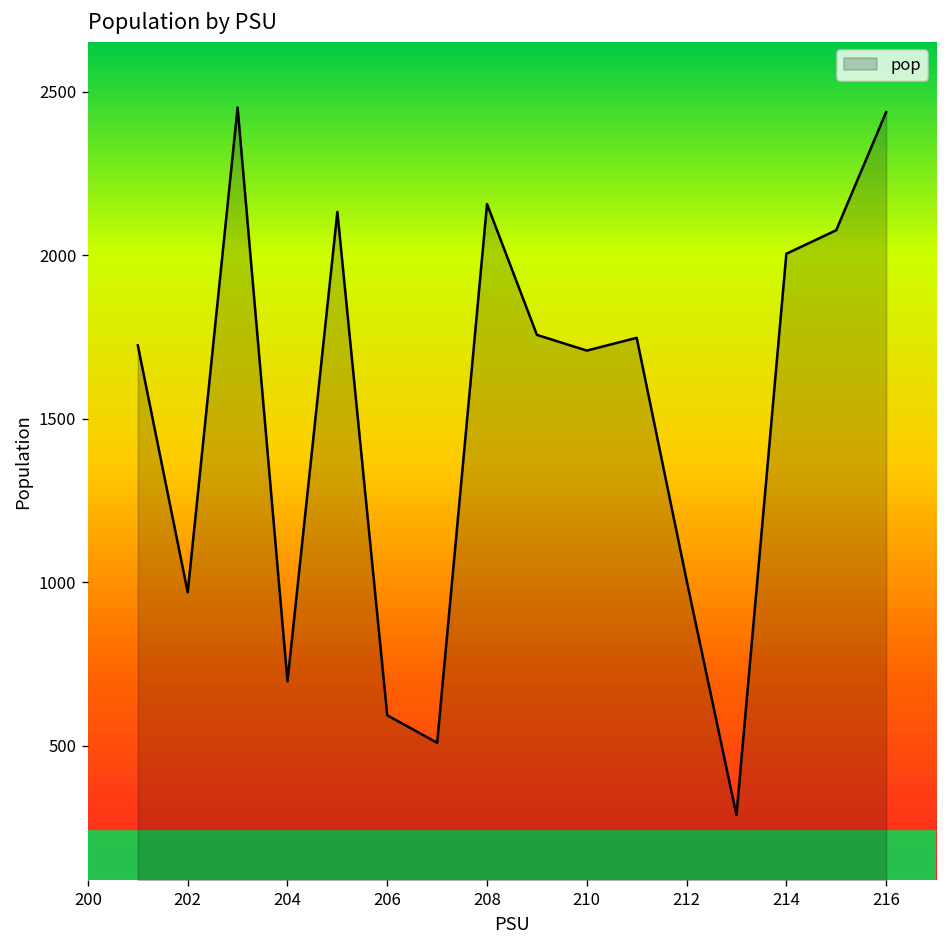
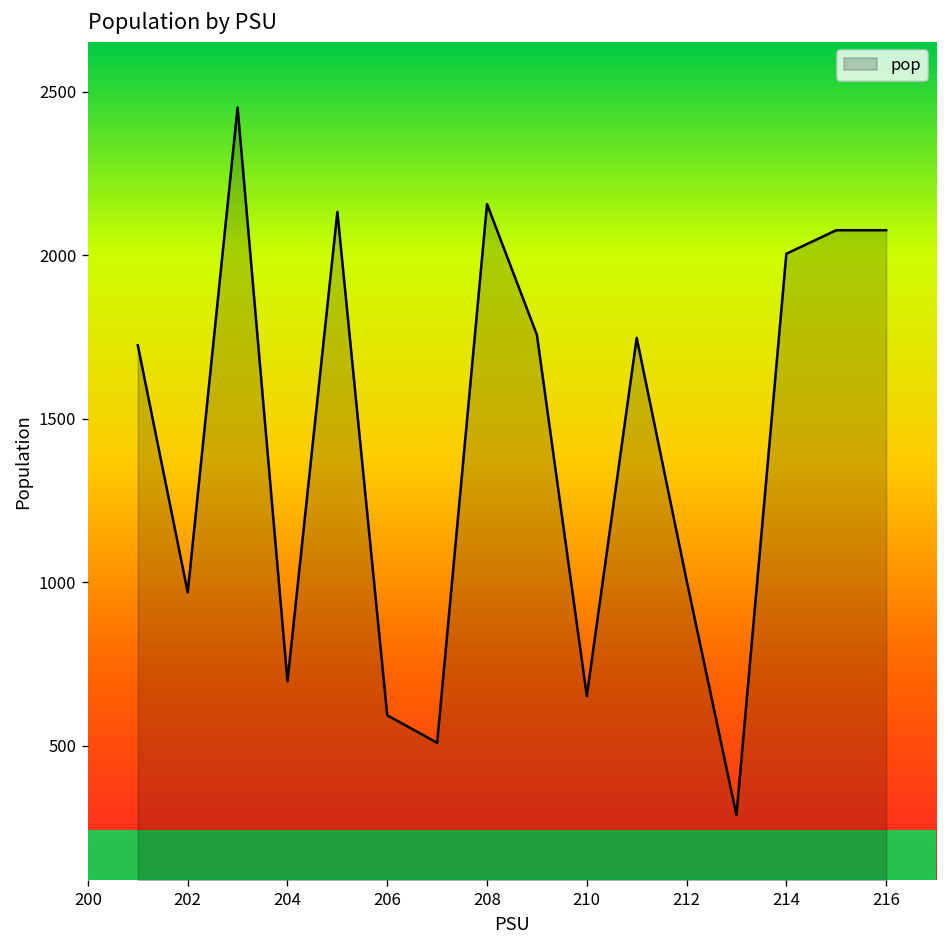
  {
    "202": 970,
    "204": 700,
    "206": 590,
    "208": 2160,
-   "210": 1710,
+   "210": 650,
    "212": 1010,
    "214": 2000,
-   "216": 2440
+   "216": 2080
  }
